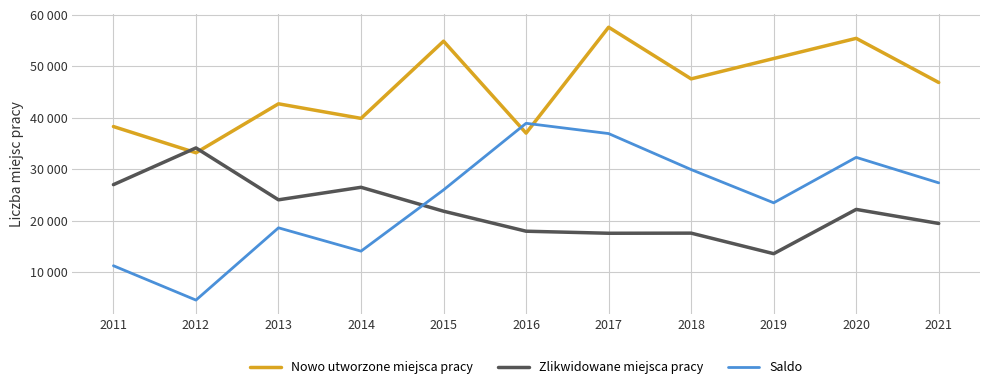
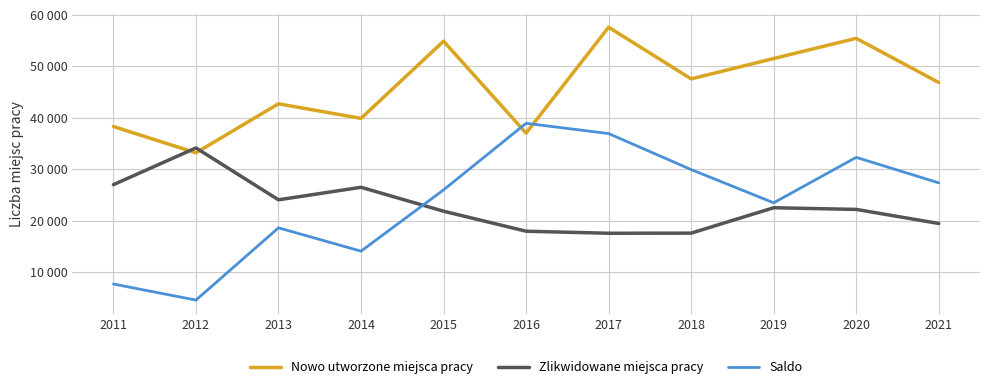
  {
    "Nowo utworzone miejsca pracy": {
      "2011": 38000,
      "2012": 33000,
      "2013": 43000,
      "2014": 40000,
      "2015": 55000,
      "2016": 37000,
      "2017": 58000,
      "2018": 48000,
      "2019": 52000,
      "2020": 55000,
      "2021": 47000
    },
    "Zlikwidowane miejsca pracy": {
      "2011": 27000,
      "2012": 34000,
      "2013": 24000,
      "2014": 27000,
      "2015": 22000,
      "2016": 18000,
      "2017": 18000,
      "2018": 18000,
-     "2019": 14000,
+     "2019": 23000,
      "2020": 22000,
      "2021": 19000
    },
    "Saldo": {
-     "2011": 11000,
+     "2011": 8000,
      "2012": 5000,
      "2013": 19000,
      "2014": 14000,
      "2015": 26000,
      "2016": 39000,
      "2017": 37000,
      "2018": 30000,
      "2019": 24000,
      "2020": 32000,
      "2021": 27000
    }
  }
